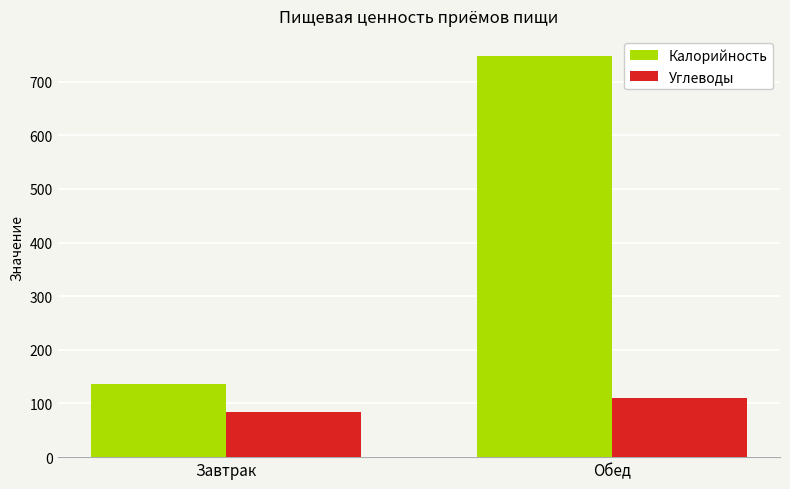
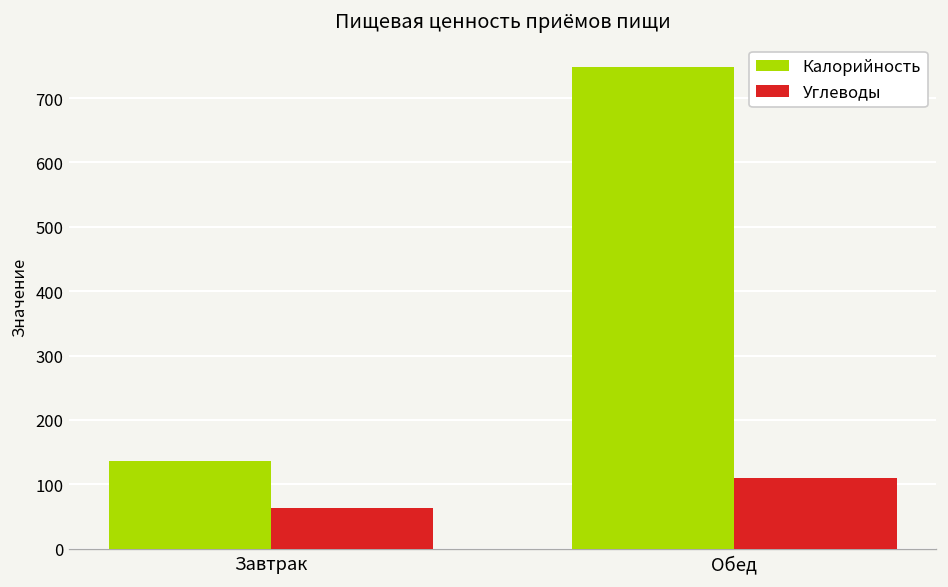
  {
    "Калорийность": {
      "Завтрак": 140,
      "Обед": 750
    },
    "Углеводы": {
-     "Завтрак": 80,
+     "Завтрак": 60,
      "Обед": 110
    }
  }
